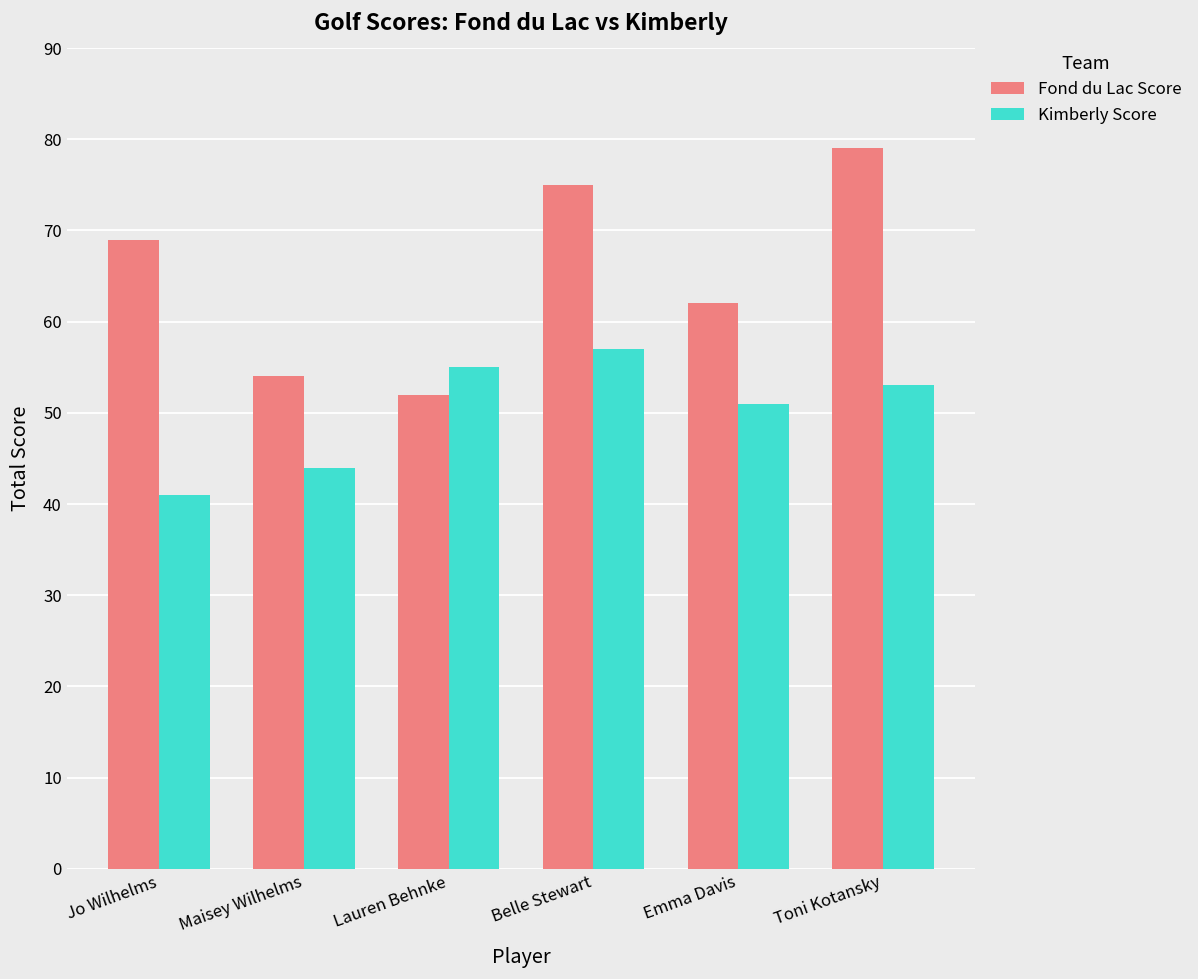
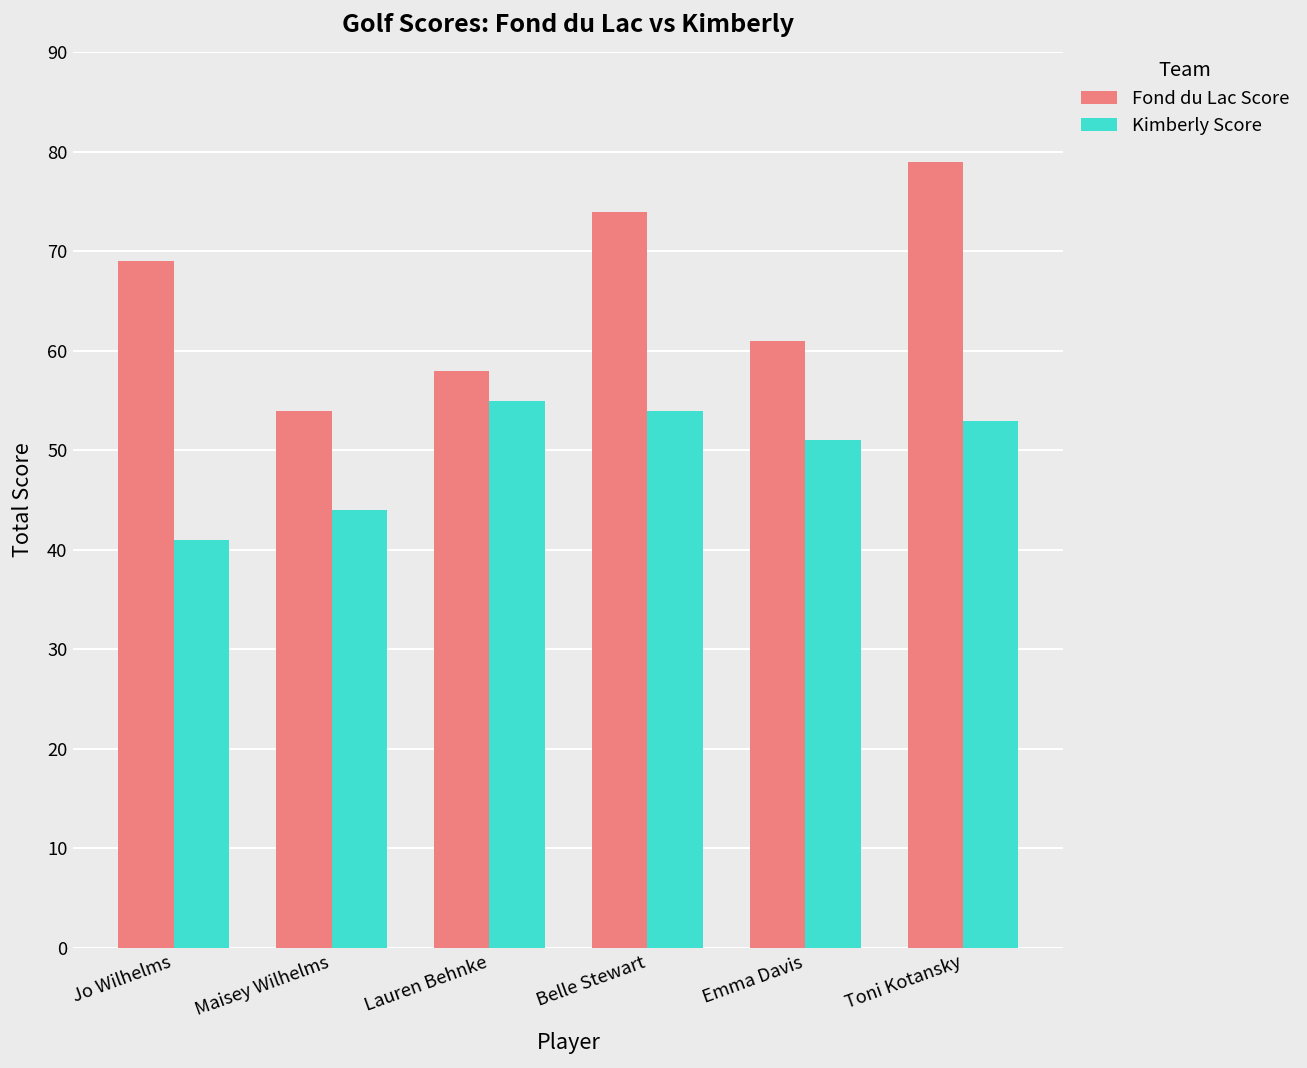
  {
    "Fond du Lac Score": {
      "Jo Wilhelms": 69,
      "Maisey Wilhelms": 54,
-     "Lauren Behnke": 52,
-     "Belle Stewart": 75,
-     "Emma Davis": 62,
+     "Lauren Behnke": 58,
+     "Belle Stewart": 74,
+     "Emma Davis": 61,
      "Toni Kotansky": 79
    },
    "Kimberly Score": {
      "Jo Wilhelms": 41,
      "Maisey Wilhelms": 44,
      "Lauren Behnke": 55,
-     "Belle Stewart": 57,
+     "Belle Stewart": 54,
      "Emma Davis": 51,
      "Toni Kotansky": 53
    }
  }
